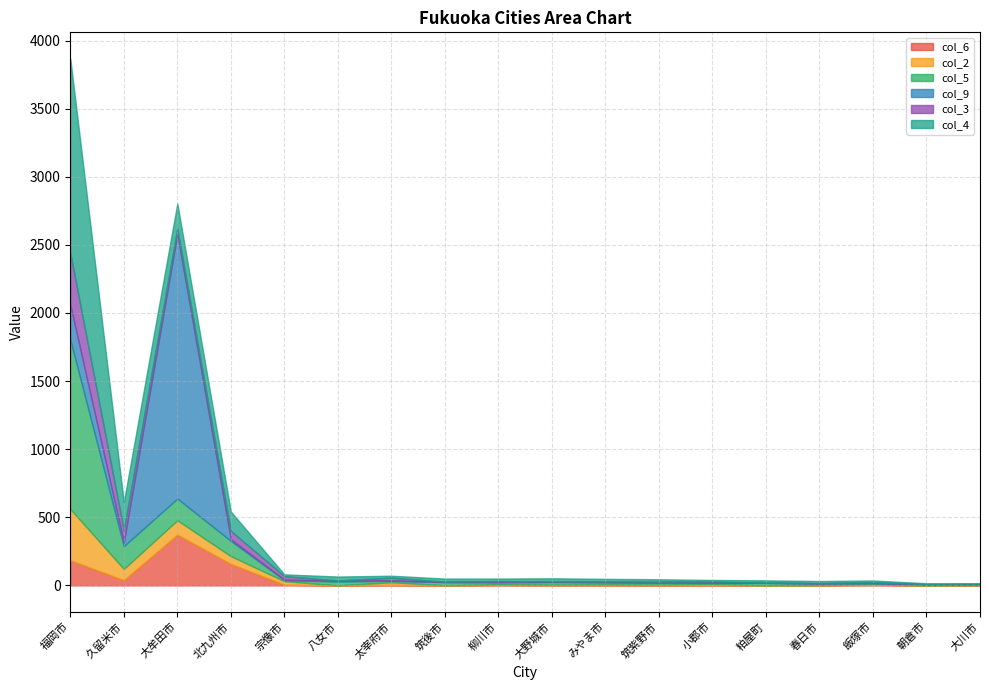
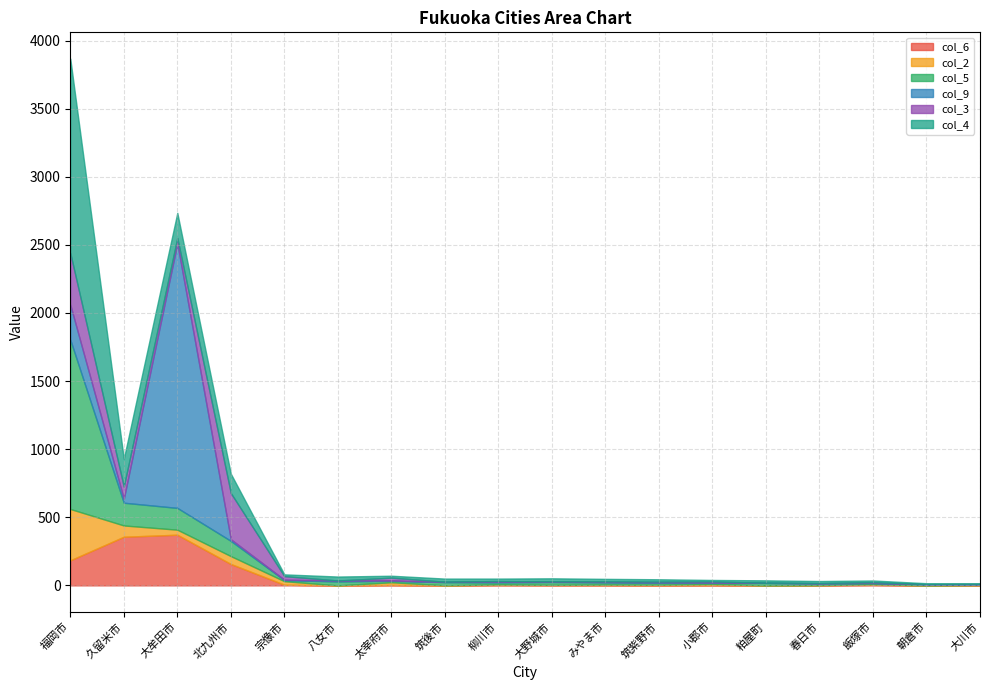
  {
    "col_6": {
      "福岡市": 180,
-     "久留米市": 40,
+     "久留米市": 360,
      "大牟田市": 370,
      "北九州市": 160
    },
    "col_2": {
      "福岡市": 380,
      "久留米市": 80,
-     "大牟田市": 110,
+     "大牟田市": 40,
      "北九州市": 60
    },
    "col_9": {
      "福岡市": 260,
      "久留米市": 30,
      "大牟田市": 1940
    },
    "col_3": {
      "福岡市": 380,
      "久留米市": 90,
      "大牟田市": 40,
-     "北九州市": 60
+     "北九州市": 340
    }
  }
